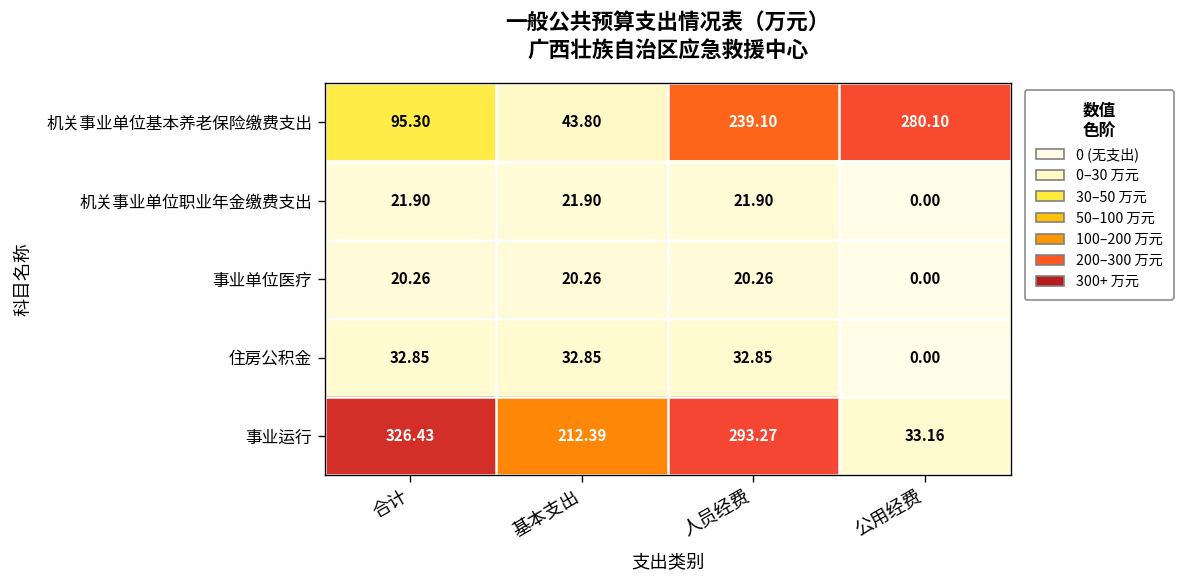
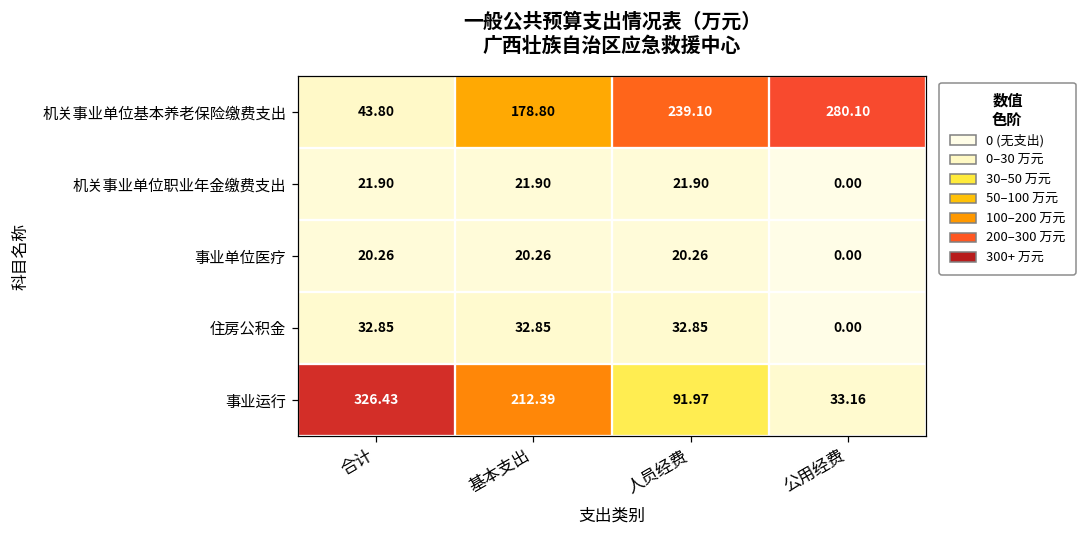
  {
    "机关事业单位基本养老保险缴费支出": {
-     "合计": 95.30,
-     "基本支出": 43.80,
+     "合计": 43.80,
+     "基本支出": 178.80,
      "人员经费": 239.10,
      "公用经费": 280.10
    },
    "机关事业单位职业年金缴费支出": {
      "合计": 21.90,
      "基本支出": 21.90,
      "人员经费": 21.90,
      "公用经费": 0.00
    },
    "事业单位医疗": {
      "合计": 20.26,
      "基本支出": 20.26,
      "人员经费": 20.26,
      "公用经费": 0.00
    },
    "住房公积金": {
      "合计": 32.85,
      "基本支出": 32.85,
      "人员经费": 32.85,
      "公用经费": 0.00
    },
    "事业运行": {
      "合计": 326.43,
      "基本支出": 212.39,
-     "人员经费": 293.27,
+     "人员经费": 91.97,
      "公用经费": 33.16
    }
  }
